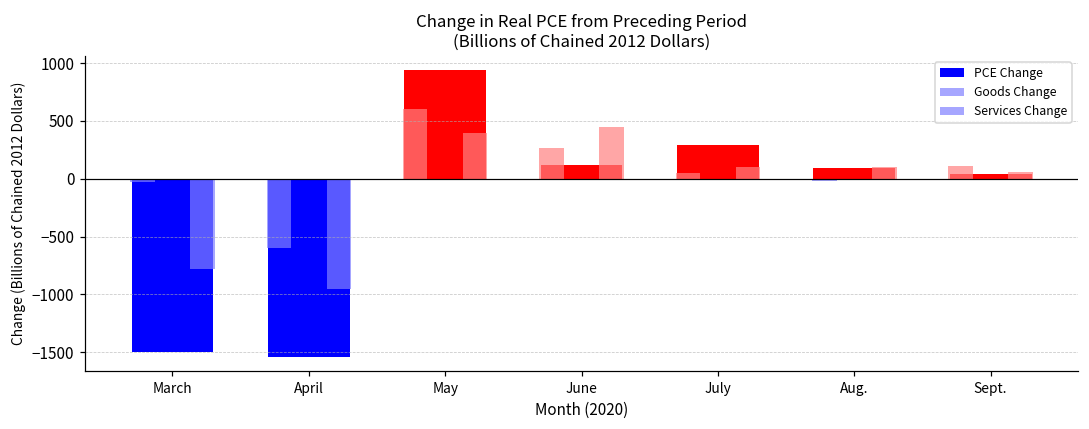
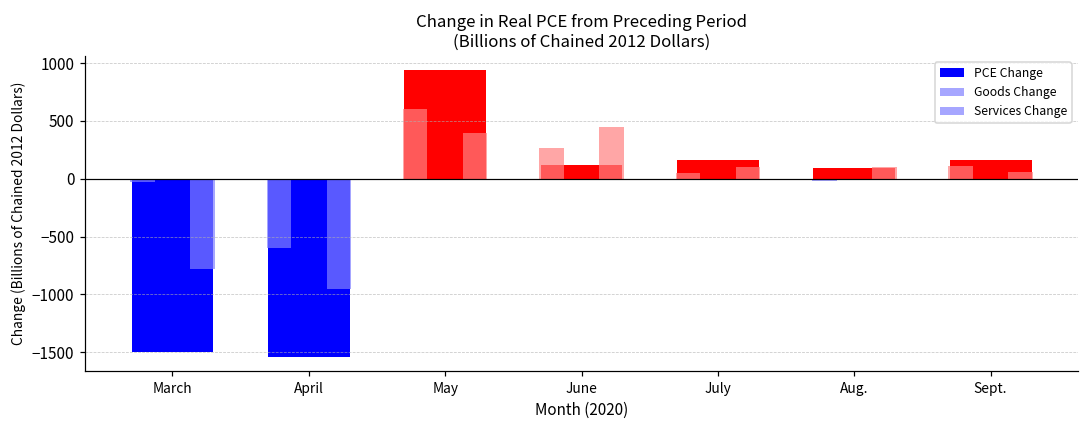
  {
    "PCE Change": {
      "March": -1500,
      "April": -1540,
      "May": 940,
      "June": 120,
-     "July": 290,
+     "July": 160,
      "Aug.": 90,
-     "Sept.": 40
+     "Sept.": 160
    }
  }
